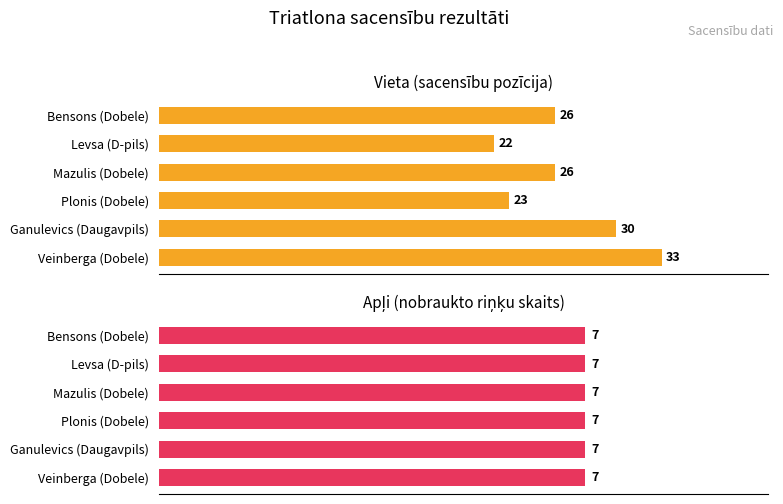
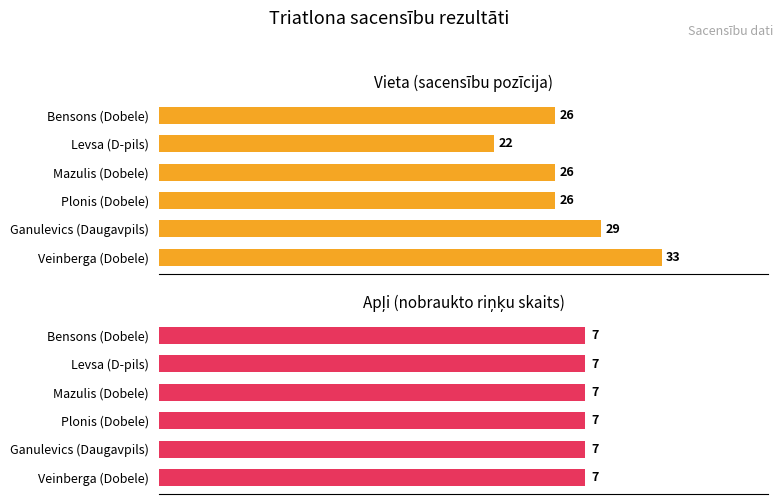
  {
    "Vieta (sacensību pozīcija)": {
      "Bensons (Dobele)": 26,
      "Levsa (D-pils)": 22,
      "Mazulis (Dobele)": 26,
-     "Plonis (Dobele)": 23,
-     "Ganulevics (Daugavpils)": 30,
+     "Plonis (Dobele)": 26,
+     "Ganulevics (Daugavpils)": 29,
      "Veinberga (Dobele)": 33
    },
    "Apļi (nobraukto riņķu skaits)": {
      "Bensons (Dobele)": 7,
      "Levsa (D-pils)": 7,
      "Mazulis (Dobele)": 7,
      "Plonis (Dobele)": 7,
      "Ganulevics (Daugavpils)": 7,
      "Veinberga (Dobele)": 7
    }
  }
